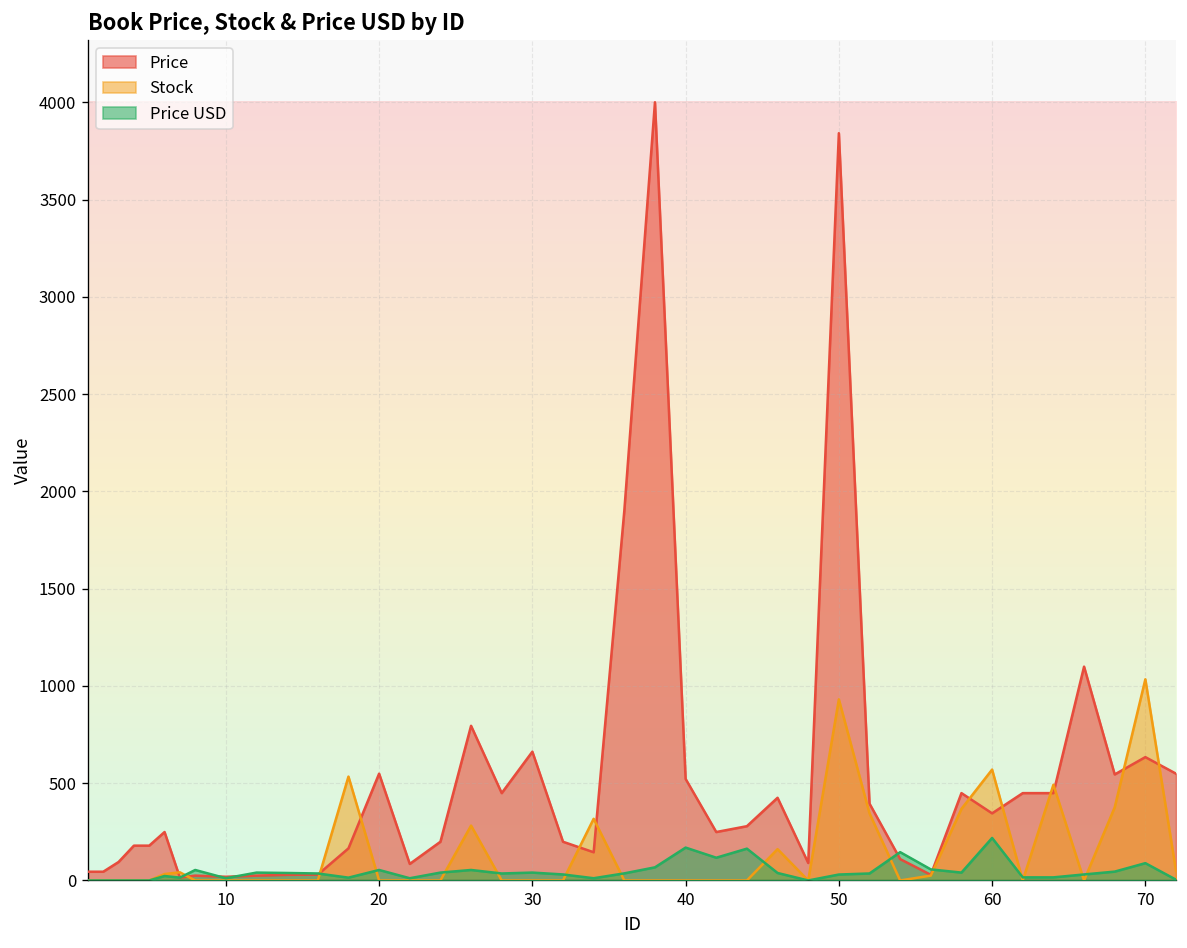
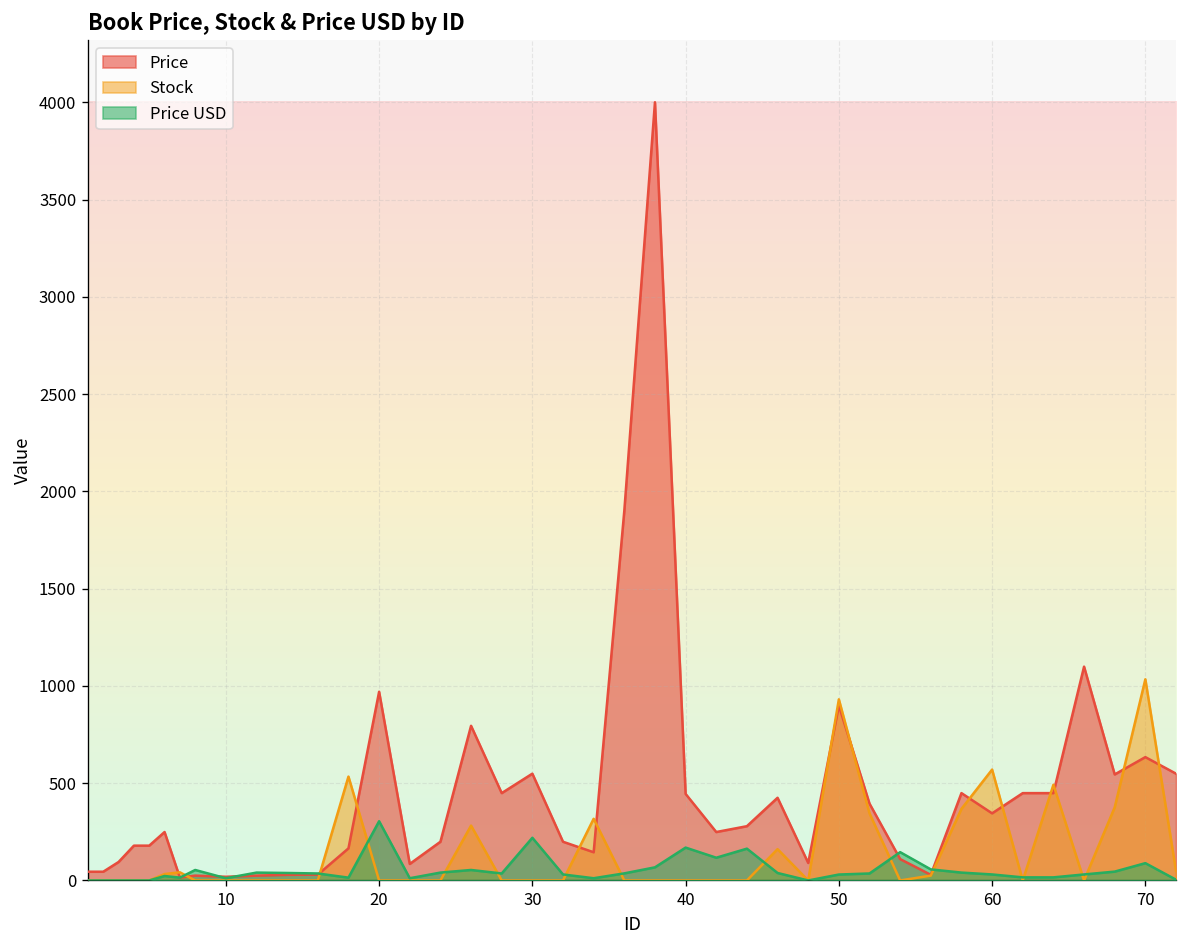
  {
    "Price": {
-     "20": 550,
-     "30": 660,
-     "40": 520,
-     "50": 3840,
+     "20": 970,
+     "30": 550,
+     "40": 450,
+     "50": 900,
      "60": 350,
      "70": 630
    },
    "Stock": {
      "20": 0,
      "30": 0,
      "40": 0,
      "50": 930,
      "60": 570,
      "70": 1030
    },
    "Price USD": {
-     "20": 50,
-     "30": 40,
+     "20": 300,
+     "30": 220,
      "40": 170,
      "50": 30,
-     "60": 220,
+     "60": 30,
      "70": 90
    }
  }
